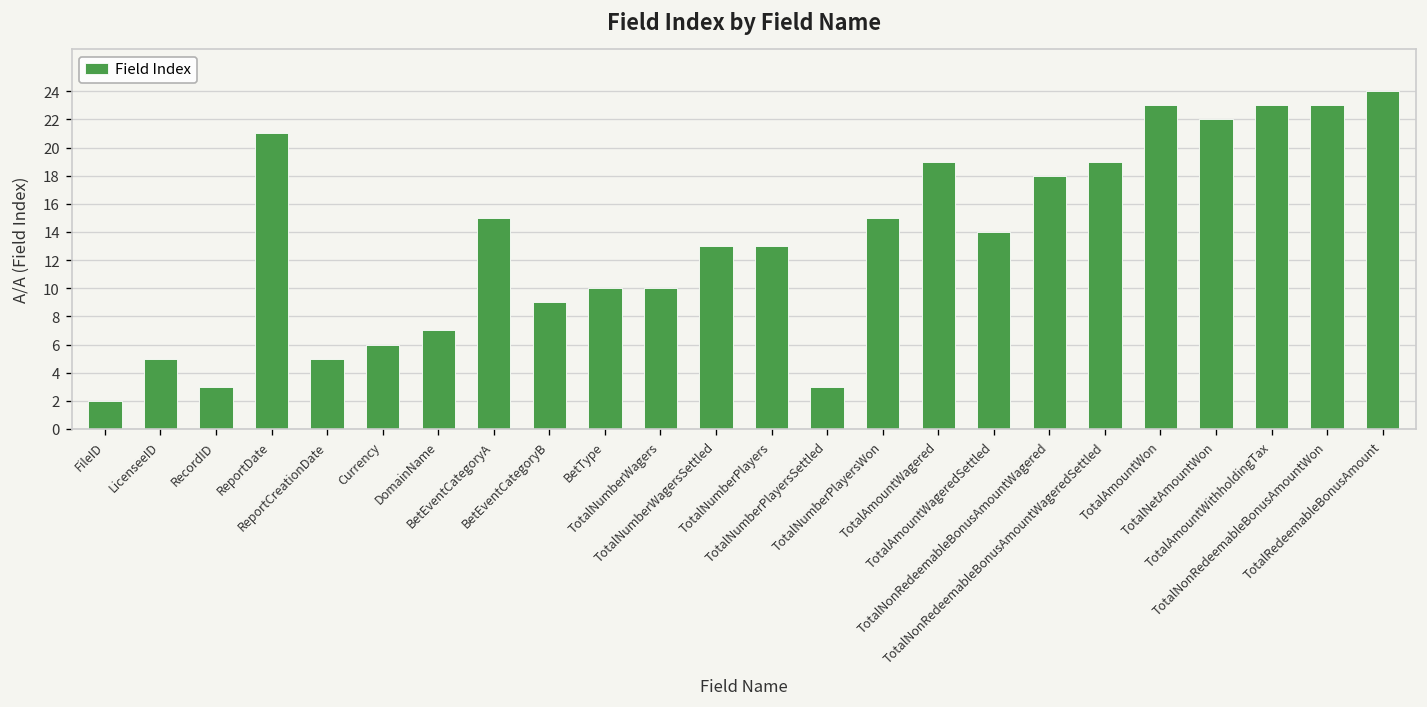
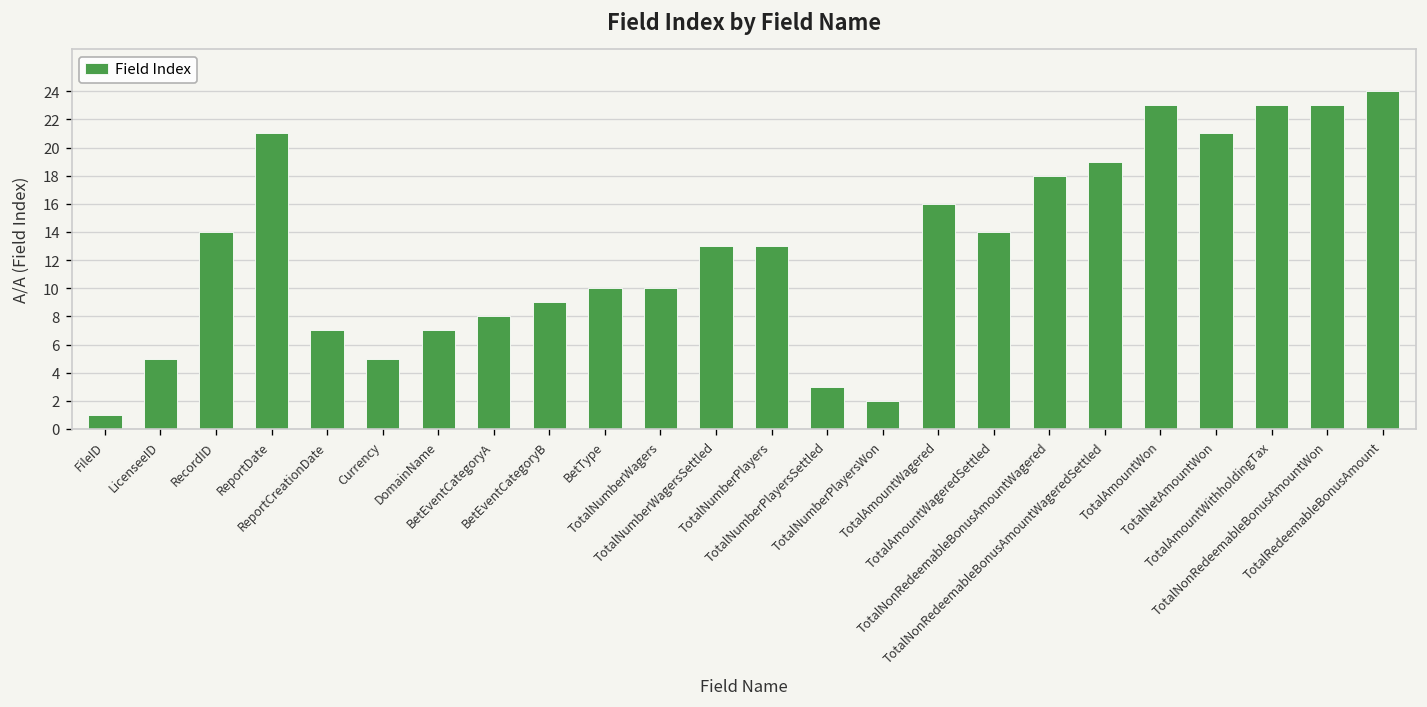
  {
-   "FileID": 2,
+   "FileID": 1,
    "LicenseeID": 5,
-   "RecordID": 3,
+   "RecordID": 14,
    "ReportDate": 21,
-   "ReportCreationDate": 5,
-   "Currency": 6,
+   "ReportCreationDate": 7,
+   "Currency": 5,
    "DomainName": 7,
-   "BetEventCategoryA": 15,
+   "BetEventCategoryA": 8,
    "BetEventCategoryB": 9,
    "BetType": 10,
    "TotalNumberWagers": 10,
    "TotalNumberWagersSettled": 13,
    "TotalNumberPlayers": 13,
    "TotalNumberPlayersSettled": 3,
-   "TotalNumberPlayersWon": 15,
-   "TotalAmountWagered": 19,
+   "TotalNumberPlayersWon": 2,
+   "TotalAmountWagered": 16,
    "TotalAmountWageredSettled": 14,
    "TotalNonRedeemableBonusAmountWagered": 18,
    "TotalNonRedeemableBonusAmountWageredSettled": 19,
    "TotalAmountWon": 23,
-   "TotalNetAmountWon": 22,
+   "TotalNetAmountWon": 21,
    "TotalAmountWithholdingTax": 23,
    "TotalNonRedeemableBonusAmountWon": 23,
    "TotalRedeemableBonusAmount": 24
  }
